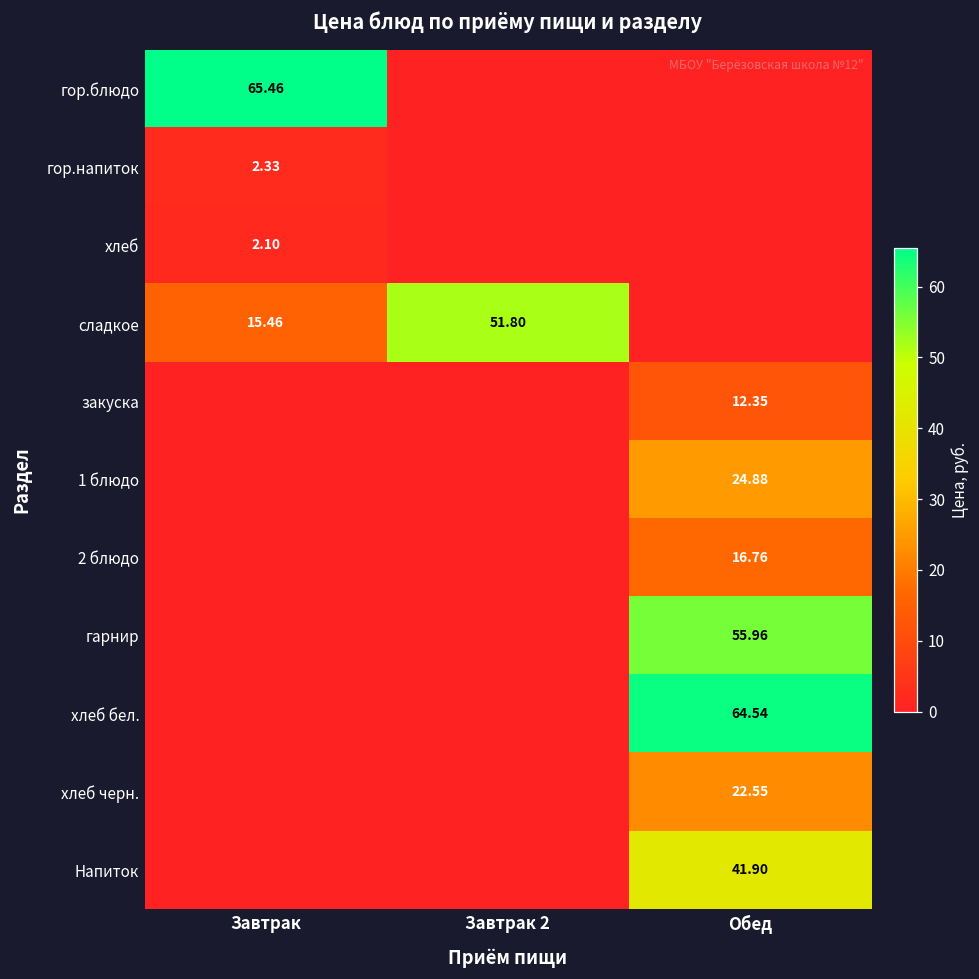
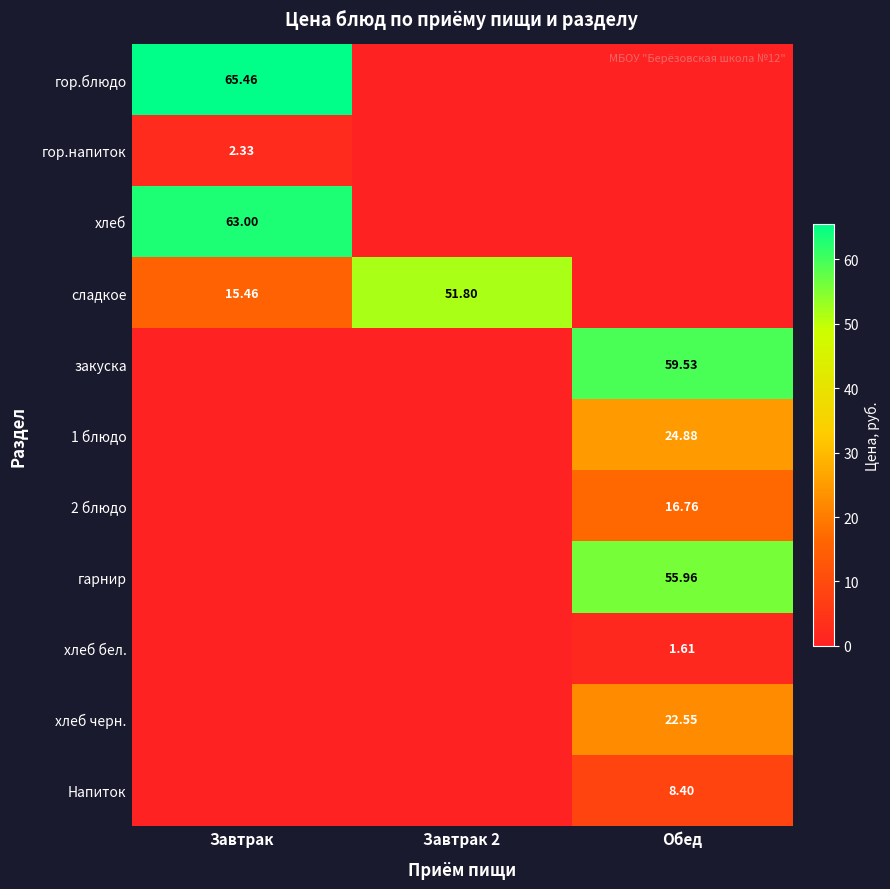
  {
    "гор.блюдо": {
      "Завтрак": "65.46",
      "Обед": "12\""
    },
    "гор.напиток": {
      "Завтрак": "2.33"
    },
    "хлеб": {
-     "Завтрак": "2.10"
+     "Завтрак": "63.00"
    },
    "сладкое": {
      "Завтрак": "15.46",
      "Завтрак 2": "51.80"
    },
    "закуска": {
-     "Обед": "12.35"
+     "Обед": "59.53"
    },
    "1 блюдо": {
      "Обед": "24.88"
    },
    "2 блюдо": {
      "Обед": "16.76"
    },
    "гарнир": {
      "Обед": "55.96"
    },
    "хлеб бел.": {
-     "Обед": "64.54"
+     "Обед": "1.61"
    },
    "хлеб черн.": {
      "Обед": "22.55"
    },
    "Напиток": {
-     "Обед": "41.90"
+     "Обед": "8.40"
    }
  }
